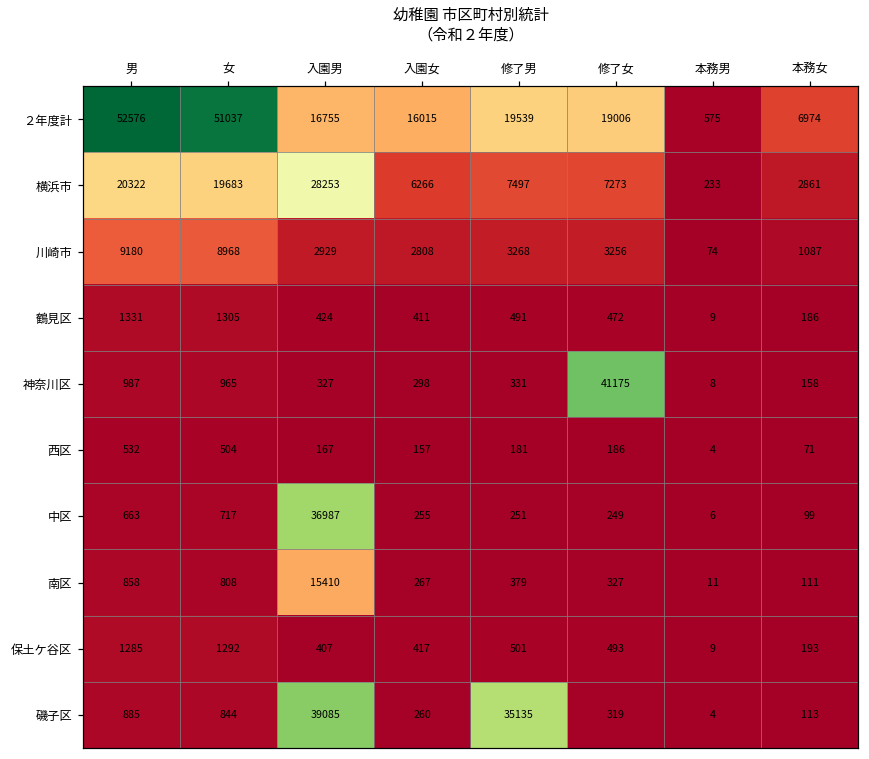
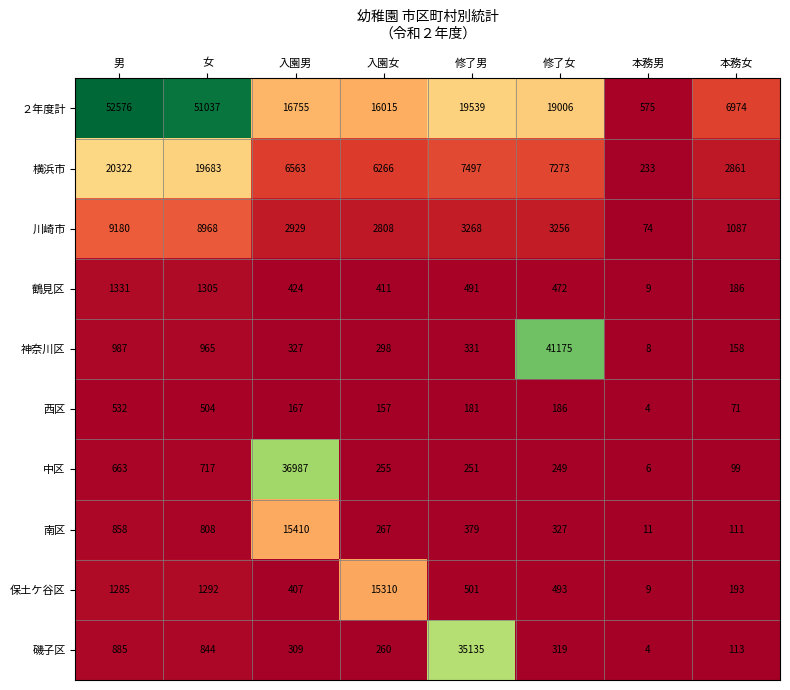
  {
    "２年度計": {
      "男": 52576,
      "女": 51037,
      "入園男": 16755,
      "入園女": 16015,
      "修了男": 19539,
      "修了女": 19006,
      "本務男": 575,
      "本務女": 6974
    },
    "横浜市": {
      "男": 20322,
      "女": 19683,
-     "入園男": 28253,
+     "入園男": 6563,
      "入園女": 6266,
      "修了男": 7497,
      "修了女": 7273,
      "本務男": 233,
      "本務女": 2861
    },
    "川崎市": {
      "男": 9180,
      "女": 8968,
      "入園男": 2929,
      "入園女": 2808,
      "修了男": 3268,
      "修了女": 3256,
      "本務男": 74,
      "本務女": 1087
    },
    "鶴見区": {
      "男": 1331,
      "女": 1305,
      "入園男": 424,
      "入園女": 411,
      "修了男": 491,
      "修了女": 472,
      "本務男": 9,
      "本務女": 186
    },
    "神奈川区": {
      "男": 987,
      "女": 965,
      "入園男": 327,
      "入園女": 298,
      "修了男": 331,
      "修了女": 41175,
      "本務男": 8,
      "本務女": 158
    },
    "西区": {
      "男": 532,
      "女": 504,
      "入園男": 167,
      "入園女": 157,
      "修了男": 181,
      "修了女": 186,
      "本務男": 4,
      "本務女": 71
    },
    "中区": {
      "男": 663,
      "女": 717,
      "入園男": 36987,
      "入園女": 255,
      "修了男": 251,
      "修了女": 249,
      "本務男": 6,
      "本務女": 99
    },
    "南区": {
      "男": 858,
      "女": 808,
      "入園男": 15410,
      "入園女": 267,
      "修了男": 379,
      "修了女": 327,
      "本務男": 11,
      "本務女": 111
    },
    "保土ケ谷区": {
      "男": 1285,
      "女": 1292,
      "入園男": 407,
-     "入園女": 417,
+     "入園女": 15310,
      "修了男": 501,
      "修了女": 493,
      "本務男": 9,
      "本務女": 193
    },
    "磯子区": {
      "男": 885,
      "女": 844,
-     "入園男": 39085,
+     "入園男": 309,
      "入園女": 260,
      "修了男": 35135,
      "修了女": 319,
      "本務男": 4,
      "本務女": 113
    }
  }
